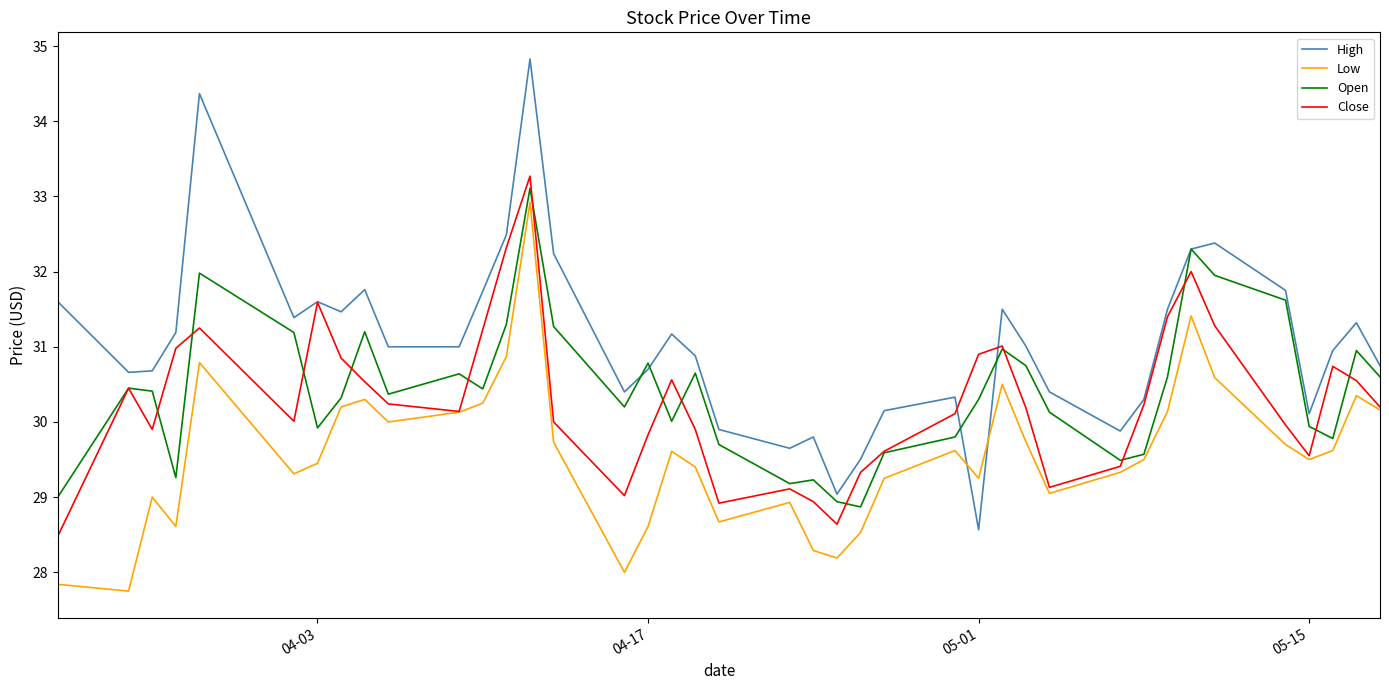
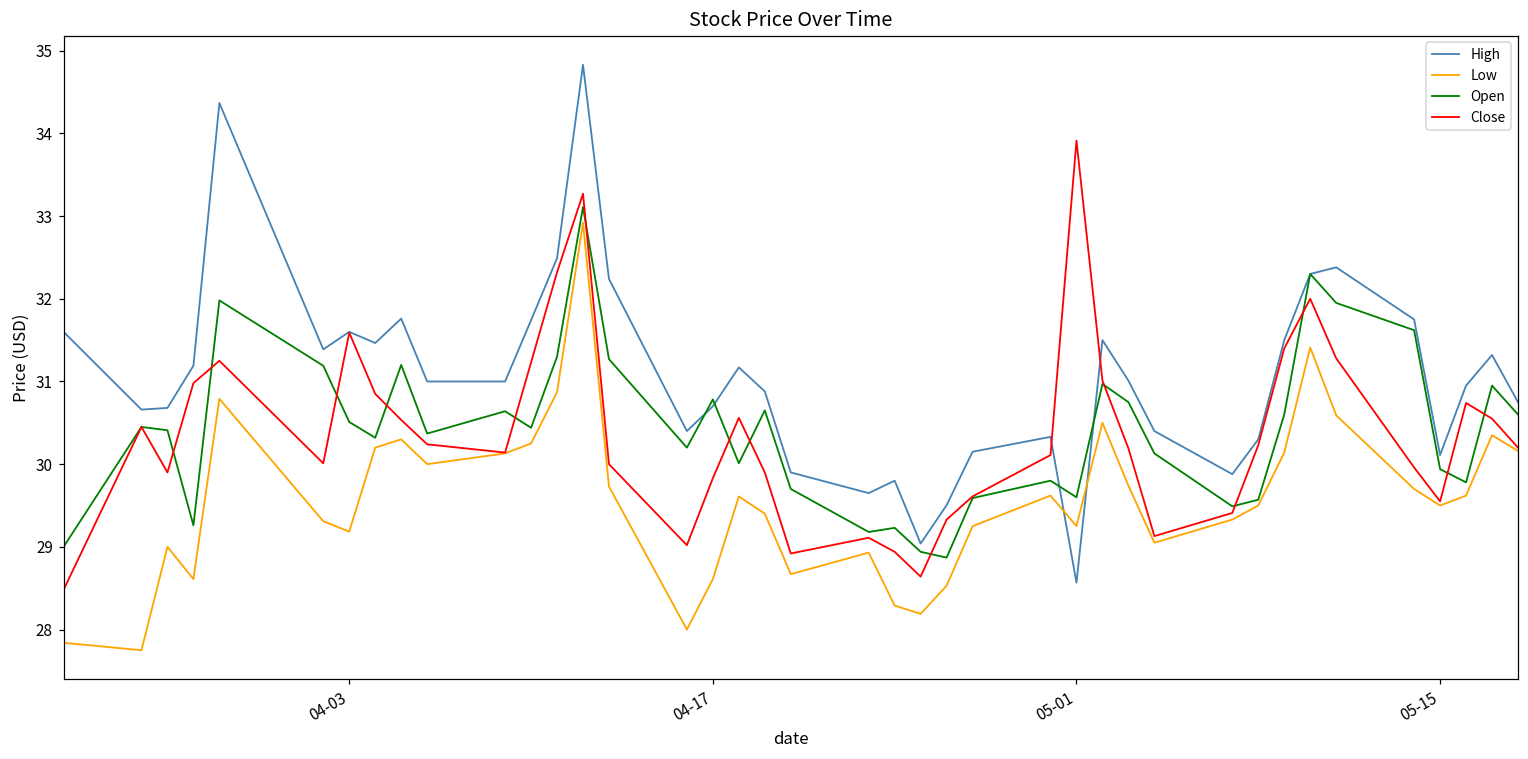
  {
    "High": {
      "04-17": 30.7,
      "05-01": 28.6,
      "05-15": 30.1
    },
    "Low": {
-     "04-03": 29.5,
+     "04-03": 29.2,
      "04-17": 28.6,
      "05-01": 29.3,
      "05-15": 29.5
    },
    "Open": {
-     "04-03": 29.9,
+     "04-03": 30.5,
      "04-17": 30.8,
-     "05-01": 30.3,
+     "05-01": 29.6,
      "05-15": 29.9
    },
    "Close": {
      "04-17": 29.8,
-     "05-01": 30.9,
+     "05-01": 33.9,
      "05-15": 29.5
    }
  }
